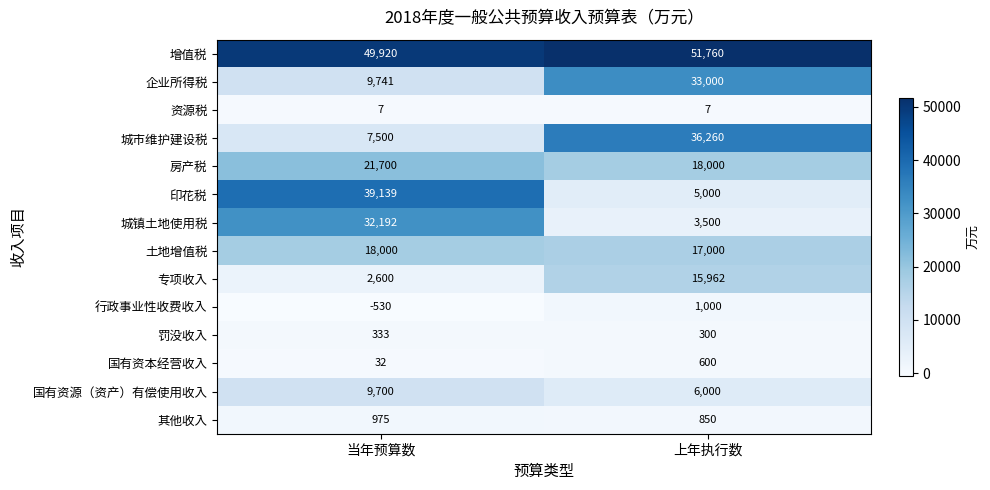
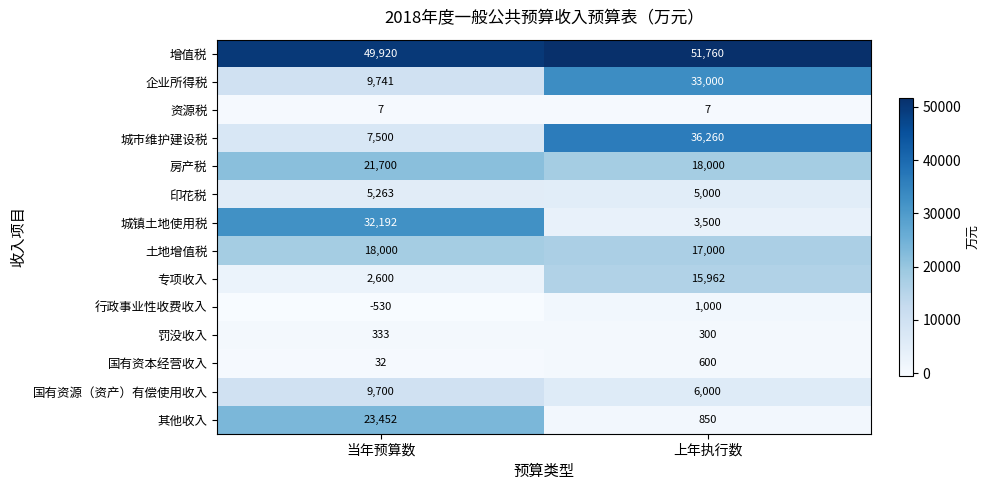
  {
    "增值税": {
      "当年预算数": "49,920",
      "上年执行数": "51,760"
    },
    "企业所得税": {
      "当年预算数": "9,741",
      "上年执行数": "33,000"
    },
    "资源税": {
      "当年预算数": "7",
      "上年执行数": "7"
    },
    "城市维护建设税": {
      "当年预算数": "7,500",
      "上年执行数": "36,260"
    },
    "房产税": {
      "当年预算数": "21,700",
      "上年执行数": "18,000"
    },
    "印花税": {
-     "当年预算数": "39,139",
+     "当年预算数": "5,263",
      "上年执行数": "5,000"
    },
    "城镇土地使用税": {
      "当年预算数": "32,192",
      "上年执行数": "3,500"
    },
    "土地增值税": {
      "当年预算数": "18,000",
      "上年执行数": "17,000"
    },
    "专项收入": {
      "当年预算数": "2,600",
      "上年执行数": "15,962"
    },
    "行政事业性收费收入": {
      "当年预算数": "-530",
      "上年执行数": "1,000"
    },
    "罚没收入": {
      "当年预算数": "333",
      "上年执行数": "300"
    },
    "国有资本经营收入": {
      "当年预算数": "32",
      "上年执行数": "600"
    },
    "国有资源（资产）有偿使用收入": {
      "当年预算数": "9,700",
      "上年执行数": "6,000"
    },
    "其他收入": {
-     "当年预算数": "975",
+     "当年预算数": "23,452",
      "上年执行数": "850"
    }
  }
